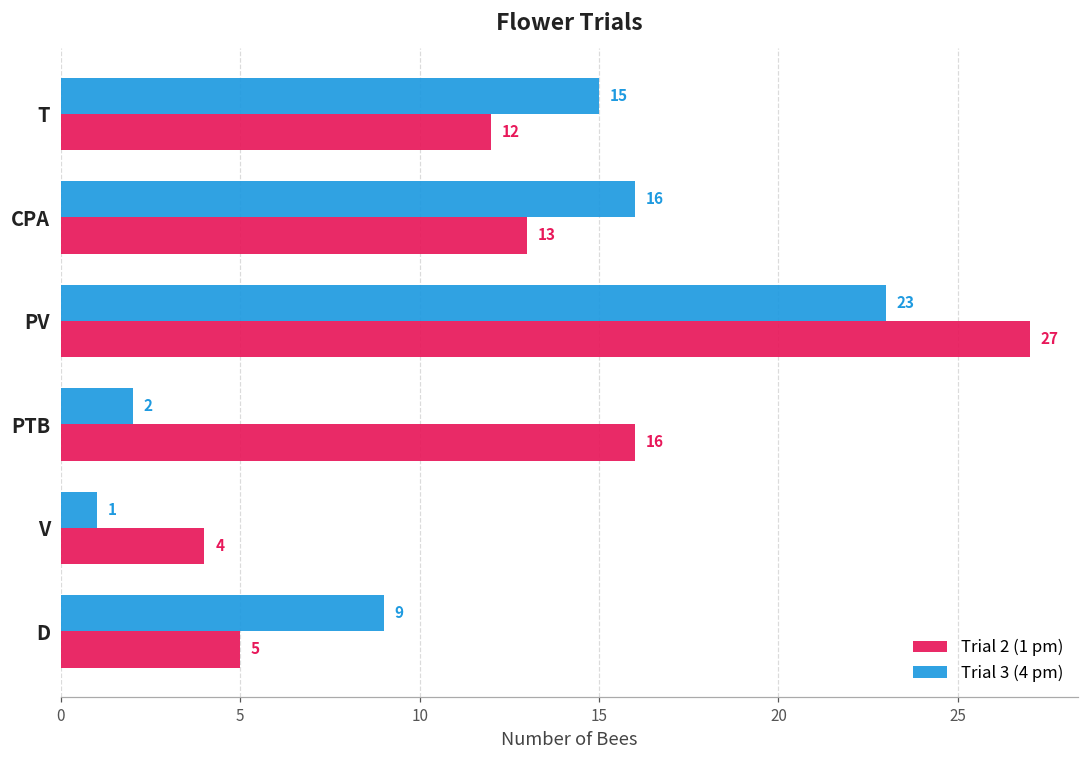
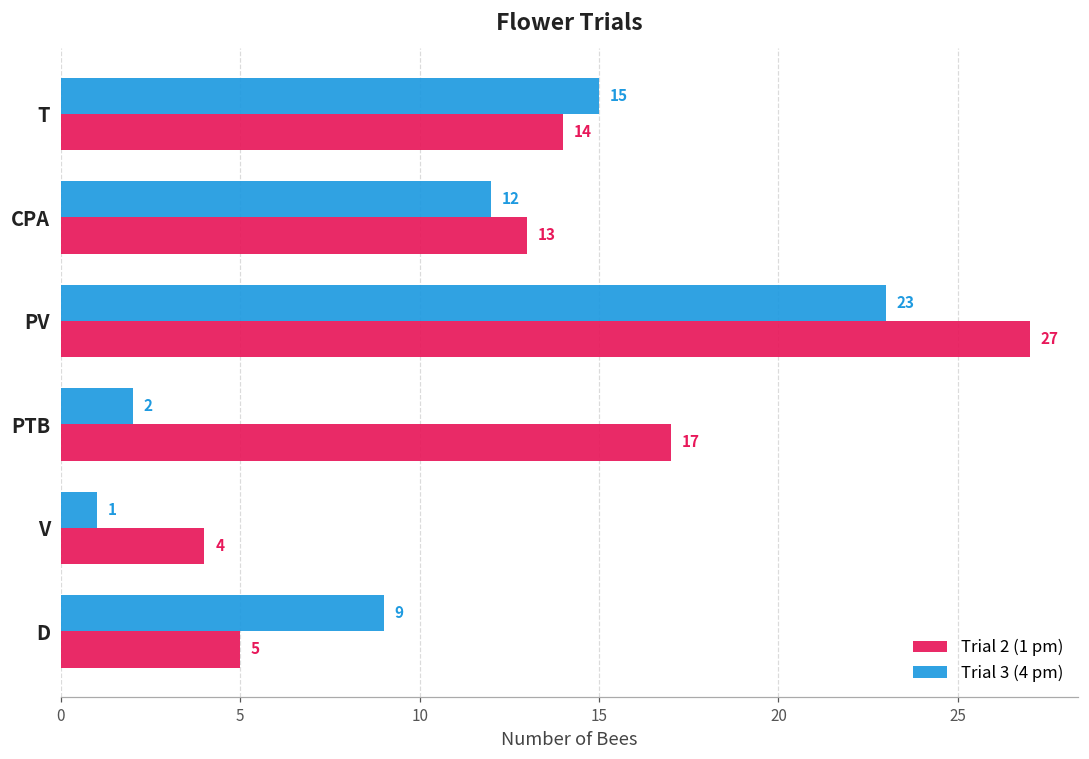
  {
    "Trial 2 (1 pm)": {
-     "T": 12,
+     "T": 14,
      "CPA": 13,
      "PV": 27,
-     "PTB": 16,
+     "PTB": 17,
      "V": 4,
      "D": 5
    },
    "Trial 3 (4 pm)": {
      "T": 15,
-     "CPA": 16,
+     "CPA": 12,
      "PV": 23,
      "PTB": 2,
      "V": 1,
      "D": 9
    }
  }
